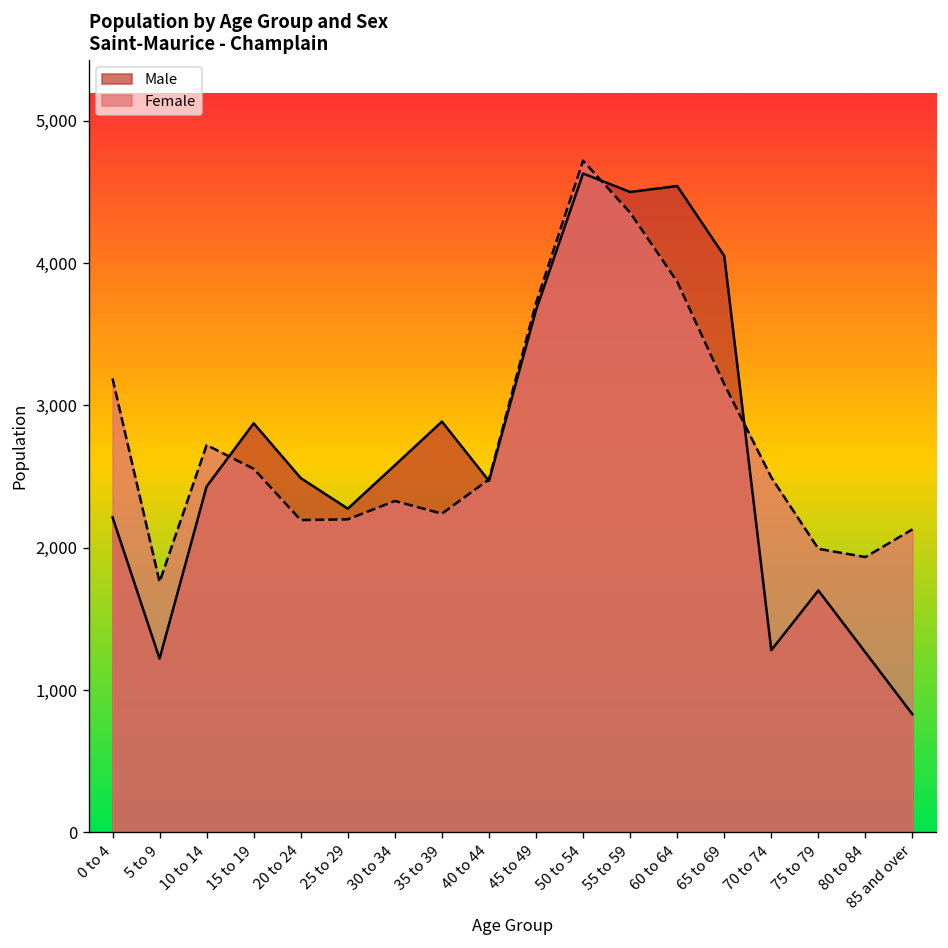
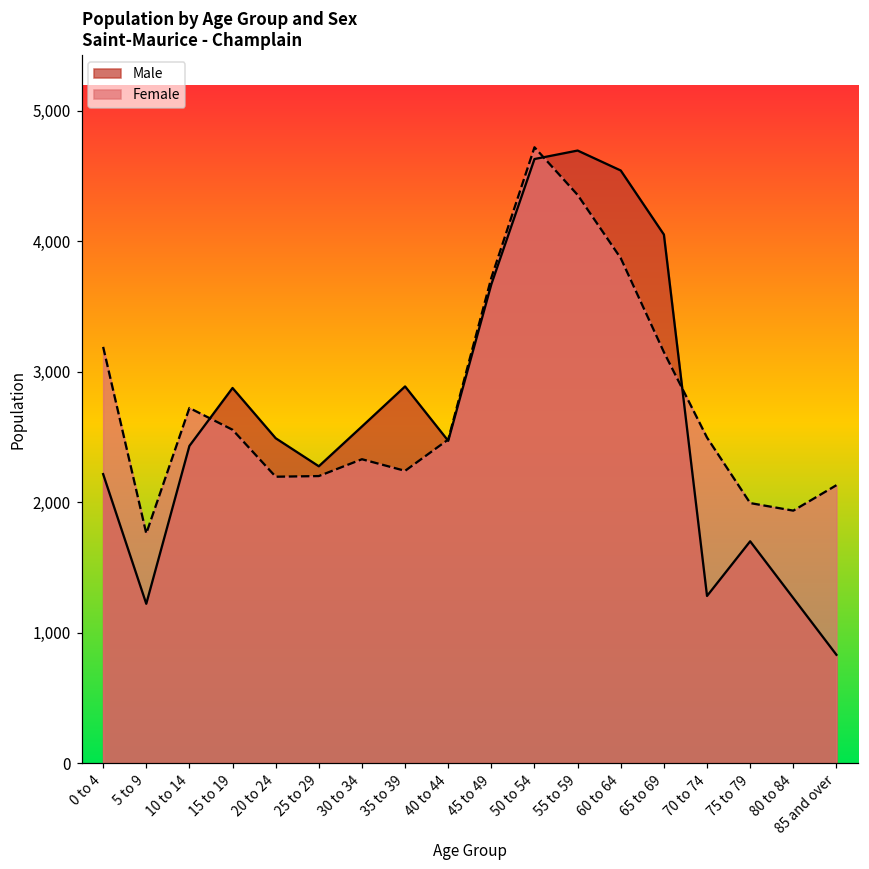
  {
    "Male": {
      "0 to 4": "2,220",
      "5 to 9": "1,220",
      "10 to 14": "2,430",
      "15 to 19": "2,880",
      "20 to 24": "2,490",
      "25 to 29": "2,280",
      "30 to 34": "2,580",
      "35 to 39": "2,890",
      "45 to 49": "3,670",
      "50 to 54": "4,630",
-     "55 to 59": "4,500",
+     "55 to 59": "4,700",
      "60 to 64": "4,540",
      "65 to 69": "4,050",
      "70 to 74": "1,280",
      "75 to 79": "1,700",
      "80 to 84": "1,270",
      "85 and over": "830"
    },
    "Female": {
      "0 to 4": "3,190",
      "5 to 9": "1,760",
      "10 to 14": "2,720",
      "15 to 19": "2,560",
      "20 to 24": "2,200",
      "25 to 29": "2,200",
      "30 to 34": "2,330",
      "35 to 39": "2,240",
      "45 to 49": "3,720",
      "50 to 54": "4,720",
      "55 to 59": "4,360",
      "60 to 64": "3,870",
      "65 to 69": "3,150",
      "70 to 74": "2,500",
      "75 to 79": "1,990",
      "80 to 84": "1,940",
      "85 and over": "2,130"
    }
  }
